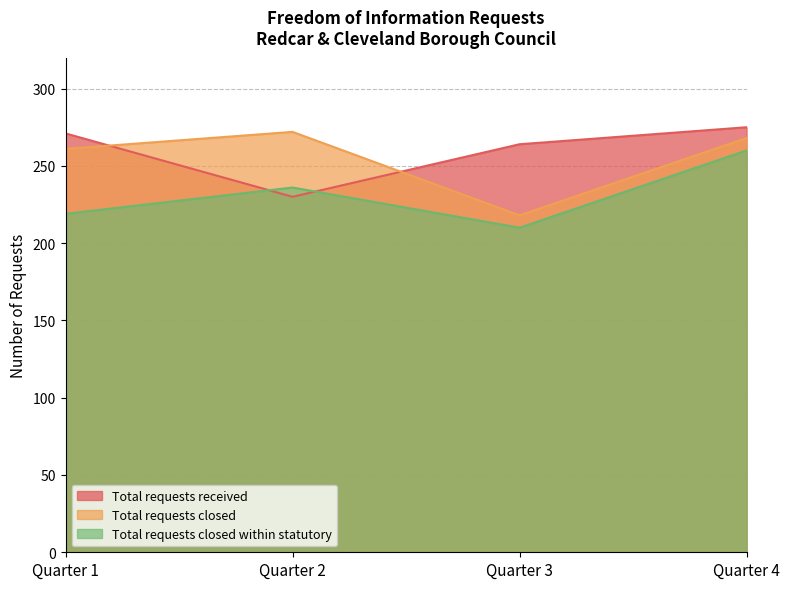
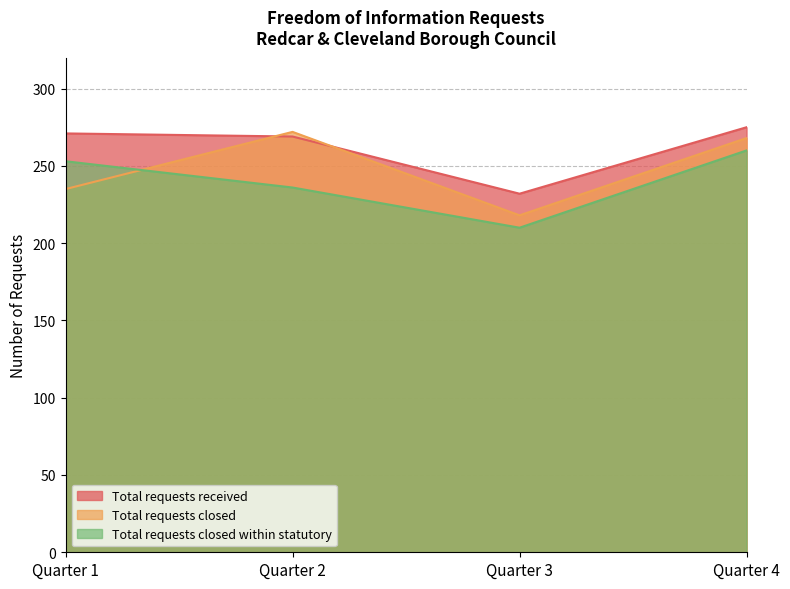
  {
    "Total requests received": {
      "Quarter 1": 271,
-     "Quarter 2": 230,
-     "Quarter 3": 264,
+     "Quarter 2": 269,
+     "Quarter 3": 232,
      "Quarter 4": 275
    },
    "Total requests closed": {
-     "Quarter 1": 261,
+     "Quarter 1": 235,
      "Quarter 2": 272,
      "Quarter 3": 218,
      "Quarter 4": 268
    },
    "Total requests closed within statutory": {
-     "Quarter 1": 219,
+     "Quarter 1": 253,
      "Quarter 2": 236,
      "Quarter 3": 210,
      "Quarter 4": 260
    }
  }
